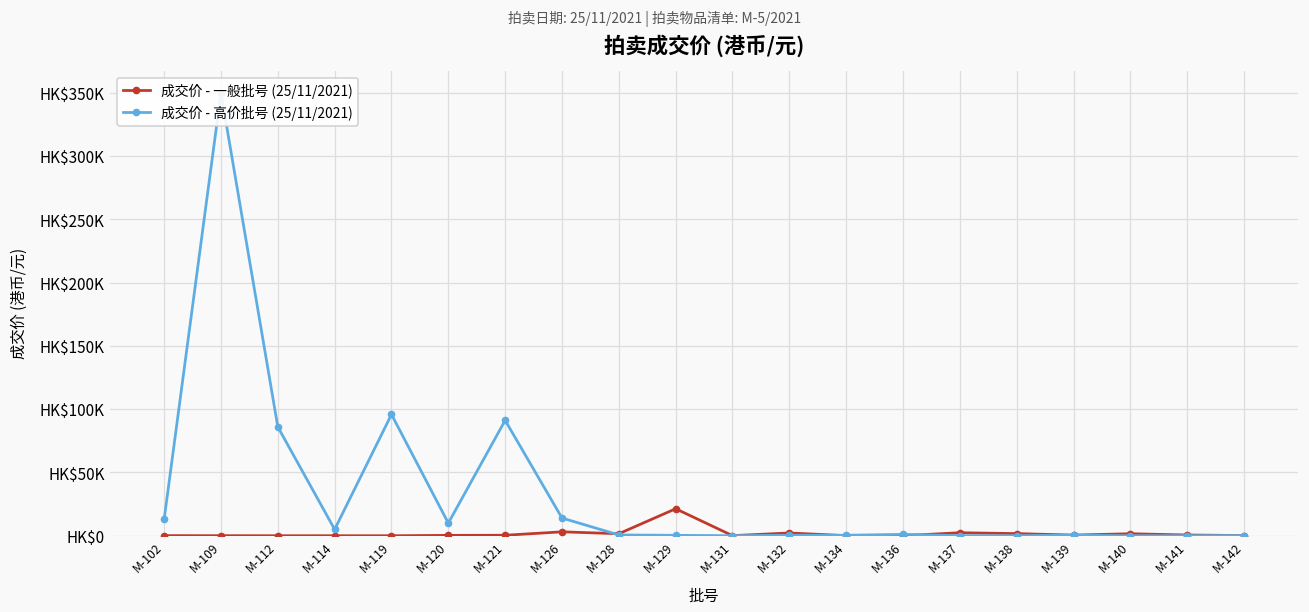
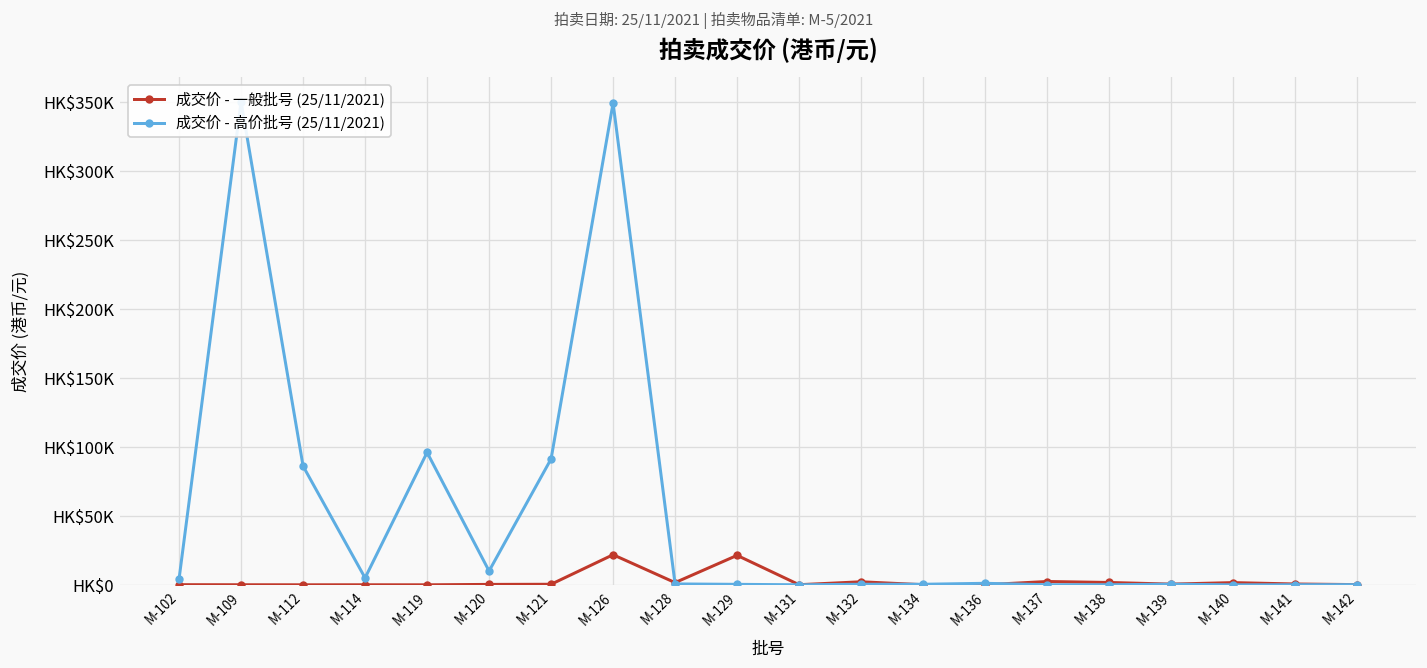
  {
    "成交价 - 一般批号 (25/11/2021)": {
      "M-102": "HK$0",
      "M-109": "HK$0",
      "M-112": "HK$0",
      "M-114": "HK$0",
      "M-119": "HK$0",
      "M-120": "HK$0",
      "M-121": "HK$0",
-     "M-126": "HK$3000",
+     "M-126": "HK$22000",
      "M-129": "HK$21000",
      "M-137": "HK$2000"
    },
    "成交价 - 高价批号 (25/11/2021)": {
-     "M-102": "HK$13000",
+     "M-102": "HK$4000",
      "M-112": "HK$86000",
      "M-114": "HK$5000",
      "M-119": "HK$96000",
      "M-120": "HK$10000",
      "M-121": "HK$91000",
-     "M-126": "HK$14000",
+     "M-126": "HK$349000",
      "M-129": "HK$0",
      "M-137": "HK$0"
    }
  }
